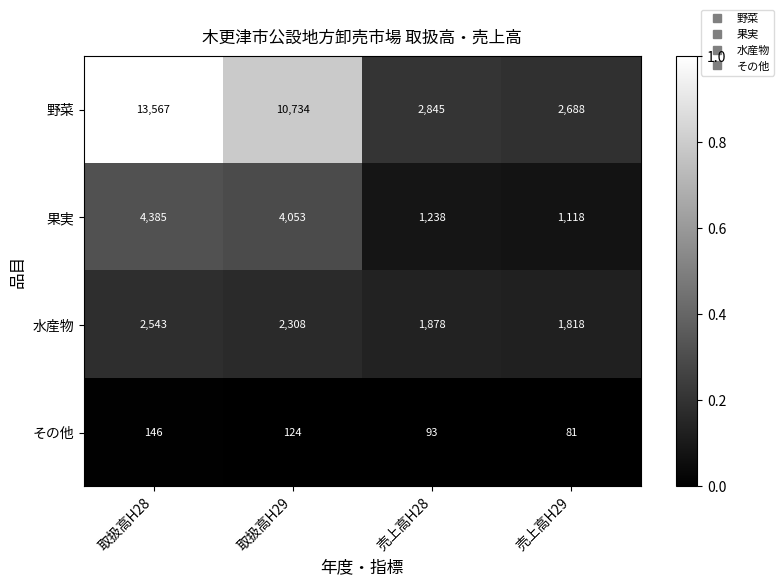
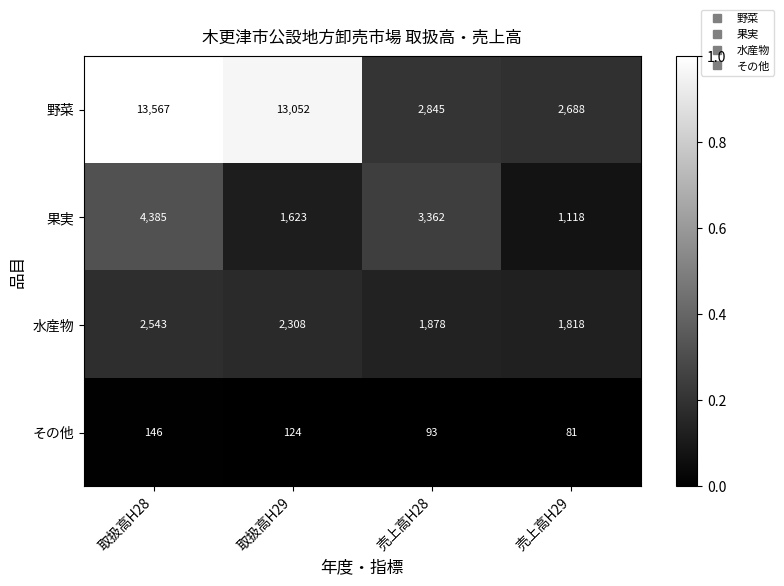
  {
    "野菜": {
      "取扱高H28": "13,567",
-     "取扱高H29": "10,734",
+     "取扱高H29": "13,052",
      "売上高H28": "2,845",
      "売上高H29": "2,688"
    },
    "果実": {
      "取扱高H28": "4,385",
-     "取扱高H29": "4,053",
-     "売上高H28": "1,238",
+     "取扱高H29": "1,623",
+     "売上高H28": "3,362",
      "売上高H29": "1,118"
    },
    "水産物": {
      "取扱高H28": "2,543",
      "取扱高H29": "2,308",
      "売上高H28": "1,878",
      "売上高H29": "1,818"
    },
    "その他": {
      "取扱高H28": "146",
      "取扱高H29": "124",
      "売上高H28": "93",
      "売上高H29": "81"
    }
  }
